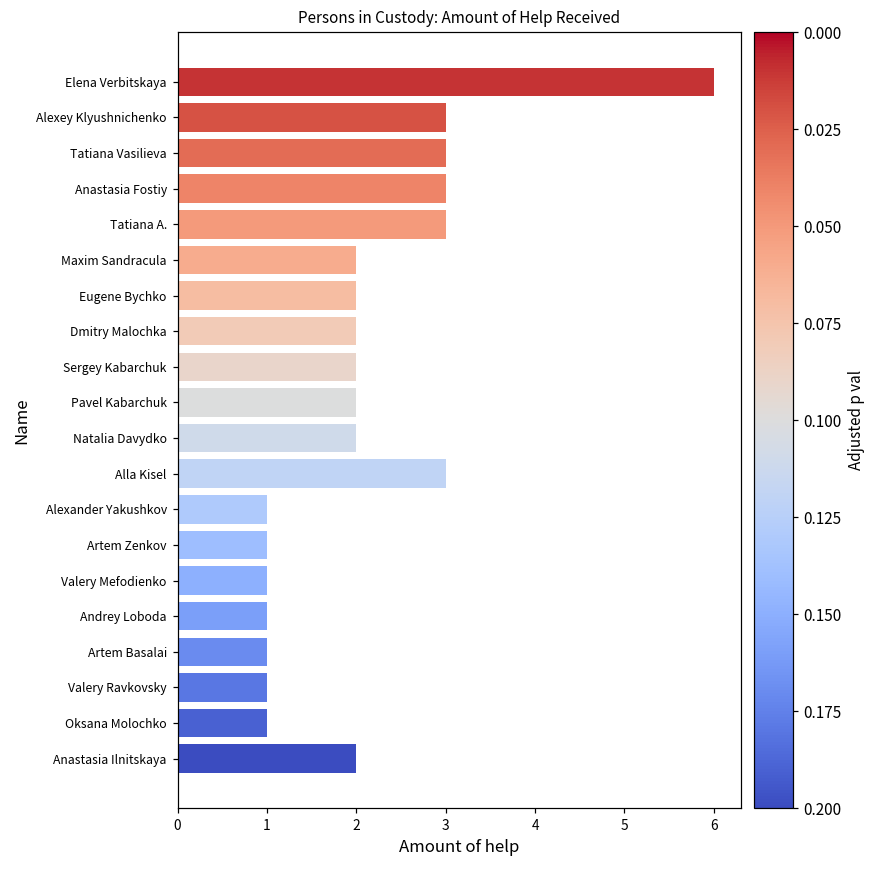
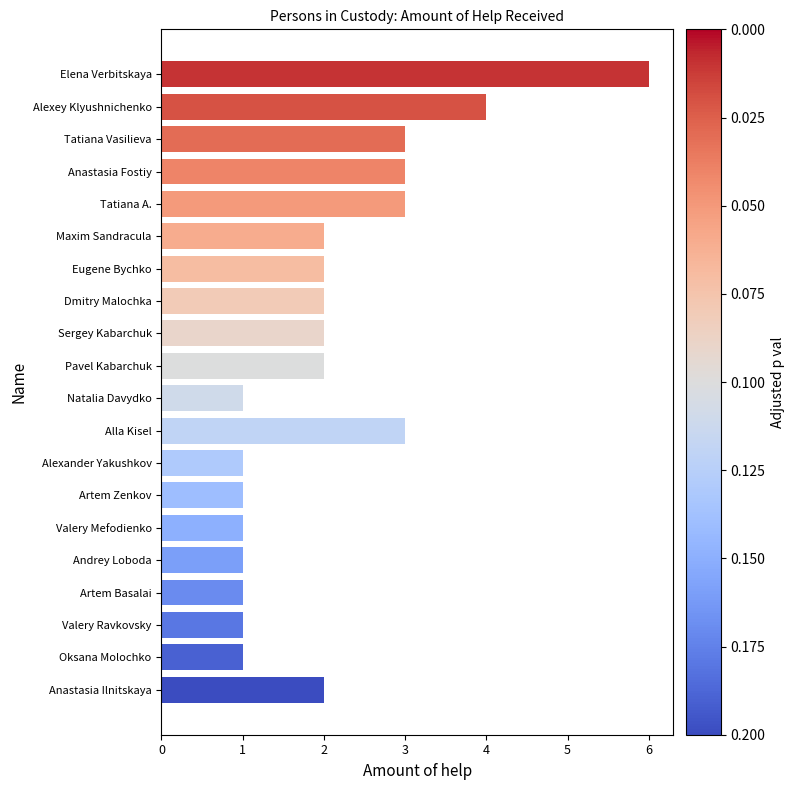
  {
    "Elena Verbitskaya": 6,
-   "Alexey Klyushnichenko": 3,
+   "Alexey Klyushnichenko": 4,
    "Tatiana Vasilieva": 3,
    "Anastasia Fostiy": 3,
    "Tatiana A.": 3,
    "Maxim Sandracula": 2,
    "Eugene Bychko": 2,
    "Dmitry Malochka": 2,
    "Sergey Kabarchuk": 2,
    "Pavel Kabarchuk": 2,
-   "Natalia Davydko": 2,
+   "Natalia Davydko": 1,
    "Alla Kisel": 3,
    "Alexander Yakushkov": 1,
    "Artem Zenkov": 1,
    "Valery Mefodienko": 1,
    "Andrey Loboda": 1,
    "Artem Basalai": 1,
    "Valery Ravkovsky": 1,
    "Oksana Molochko": 1,
    "Anastasia Ilnitskaya": 2
  }
